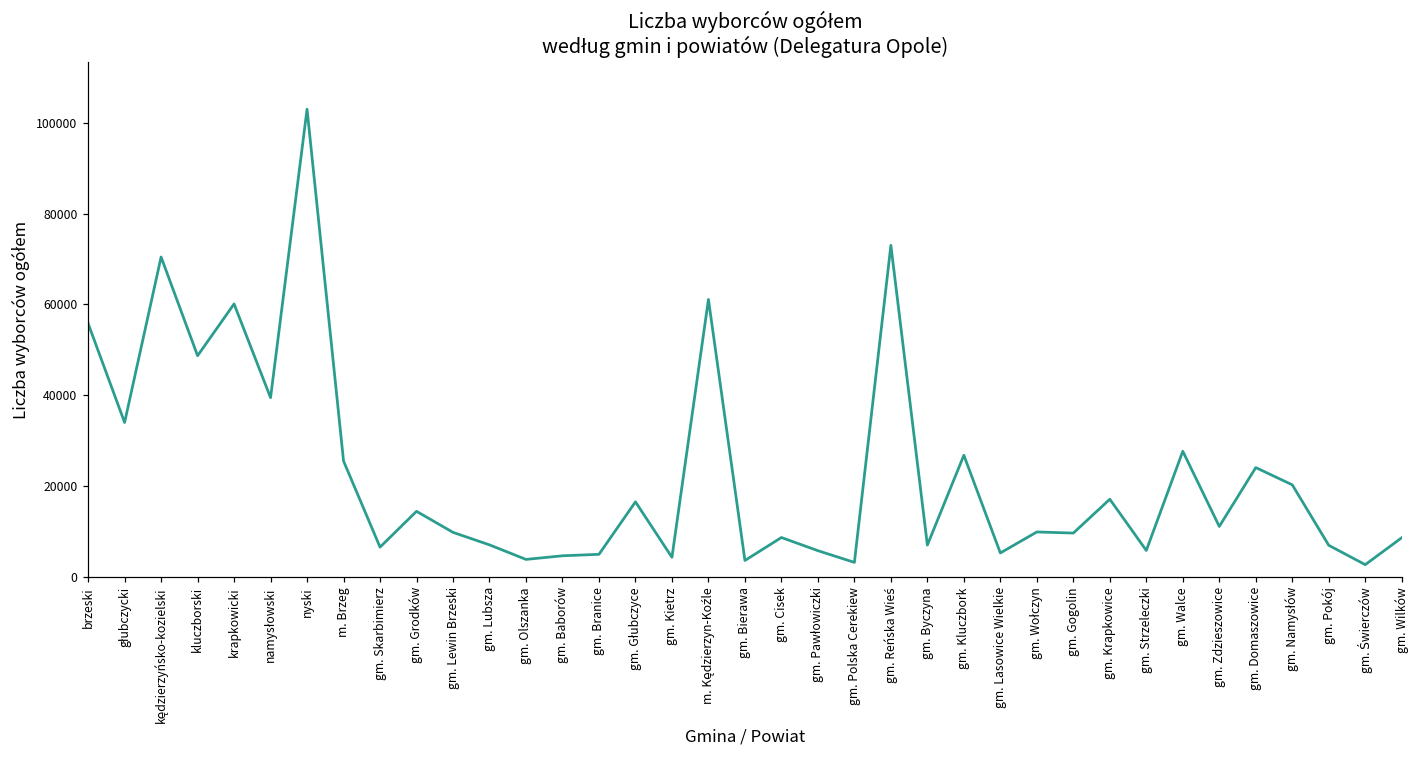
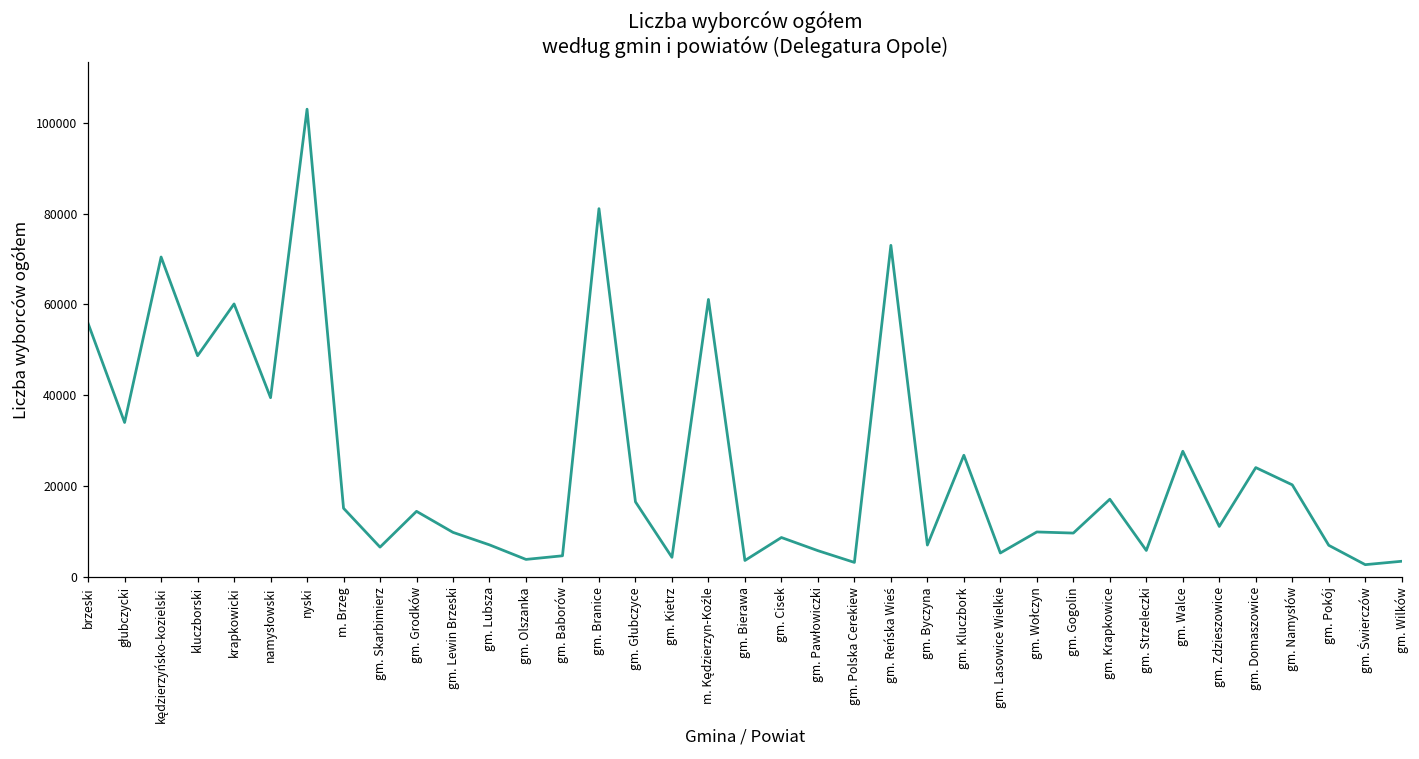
  {
    "brzeski": 56000,
    "głubczycki": 34000,
    "kędzierzyńsko-kozielski": 70000,
    "kluczborski": 49000,
    "krapkowicki": 60000,
    "namysłowski": 39000,
    "nyski": 103000,
-   "m. Brzeg": 25000,
+   "m. Brzeg": 15000,
    "gm. Skarbimierz": 6000,
    "gm. Grodków": 14000,
    "gm. Lewin Brzeski": 10000,
    "gm. Lubsza": 7000,
    "gm. Olszanka": 4000,
    "gm. Baborów": 5000,
-   "gm. Branice": 5000,
+   "gm. Branice": 81000,
    "gm. Głubczyce": 16000,
    "gm. Kietrz": 4000,
    "m. Kędzierzyn-Koźle": 61000,
    "gm. Bierawa": 4000,
    "gm. Cisek": 9000,
    "gm. Pawłowiczki": 6000,
    "gm. Polska Cerekiew": 3000,
    "gm. Reńska Wieś": 73000,
    "gm. Byczyna": 7000,
    "gm. Kluczbork": 27000,
    "gm. Lasowice Wielkie": 5000,
    "gm. Wołczyn": 10000,
    "gm. Gogolin": 10000,
    "gm. Krapkowice": 17000,
    "gm. Strzeleczki": 6000,
    "gm. Walce": 28000,
    "gm. Zdzieszowice": 11000,
    "gm. Domaszowice": 24000,
    "gm. Namysłów": 20000,
    "gm. Pokój": 7000,
    "gm. Świerczów": 3000,
-   "gm. Wilków": 9000
+   "gm. Wilków": 3000
  }
